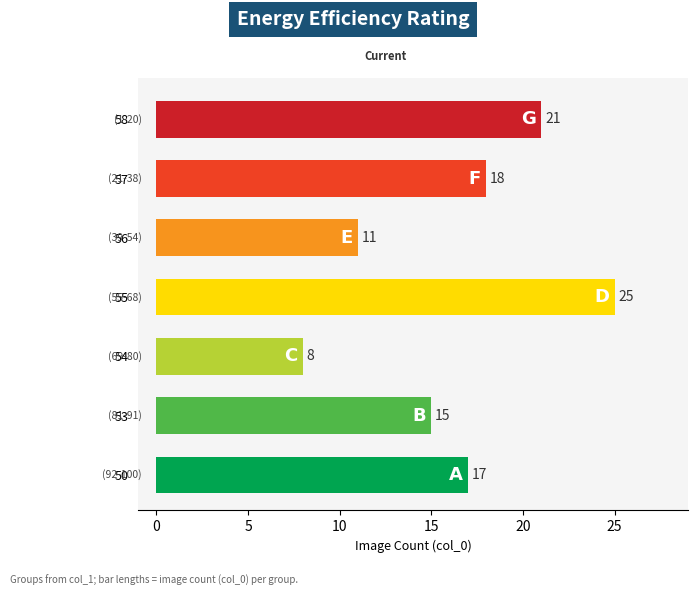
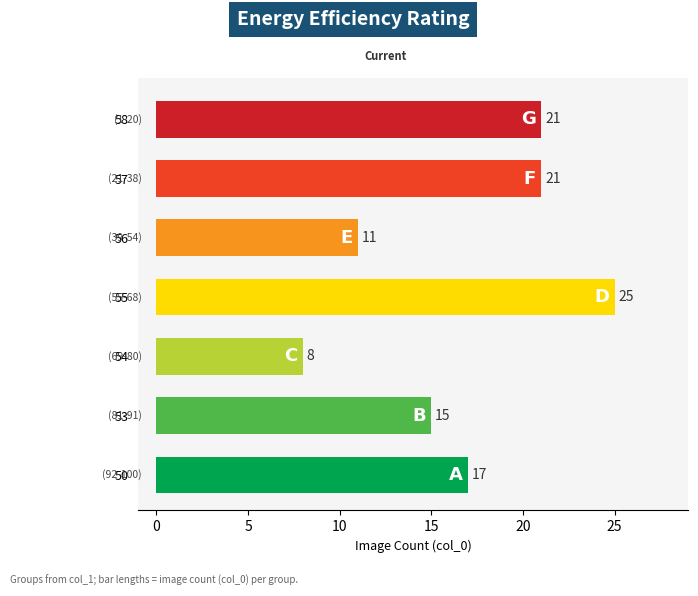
  {
    "58": 21,
-   "57": 18,
+   "57": 21,
    "56": 11,
    "55": 25,
    "54": 8,
    "53": 15,
    "50": 17
  }
